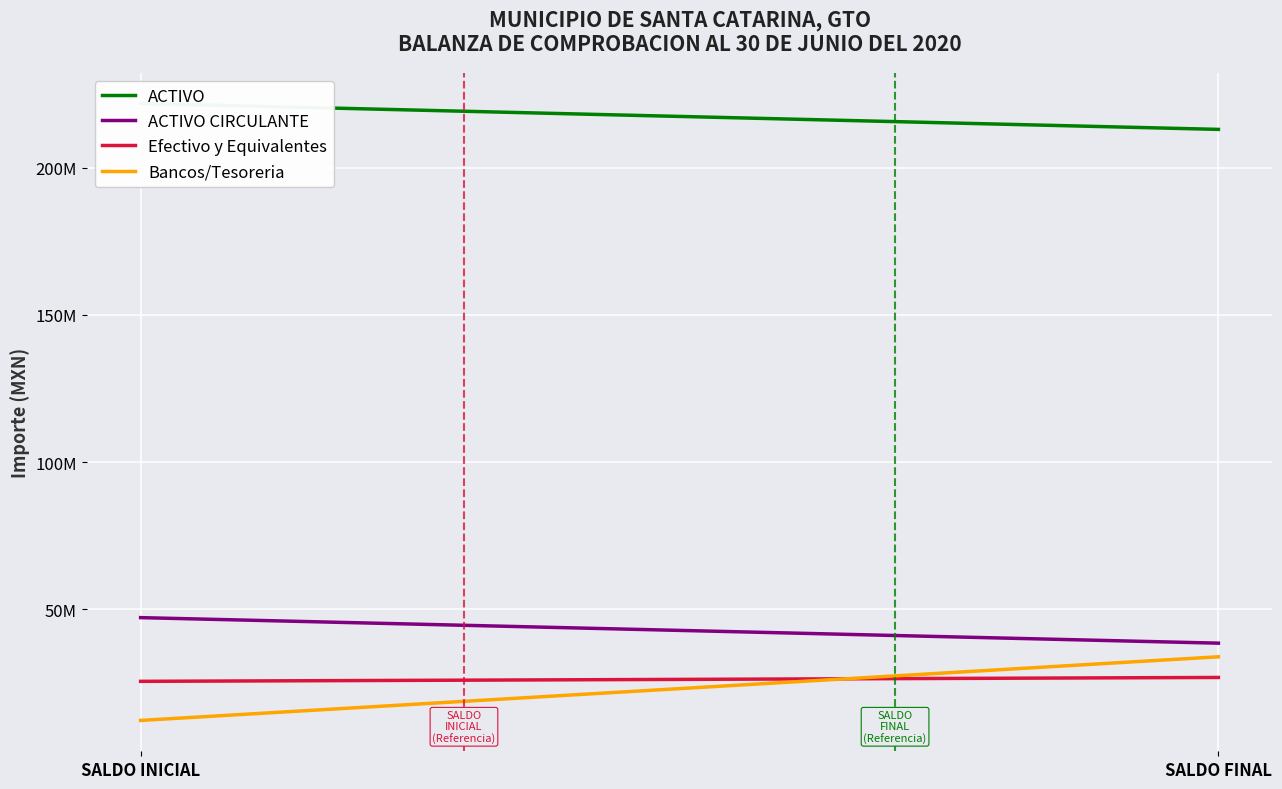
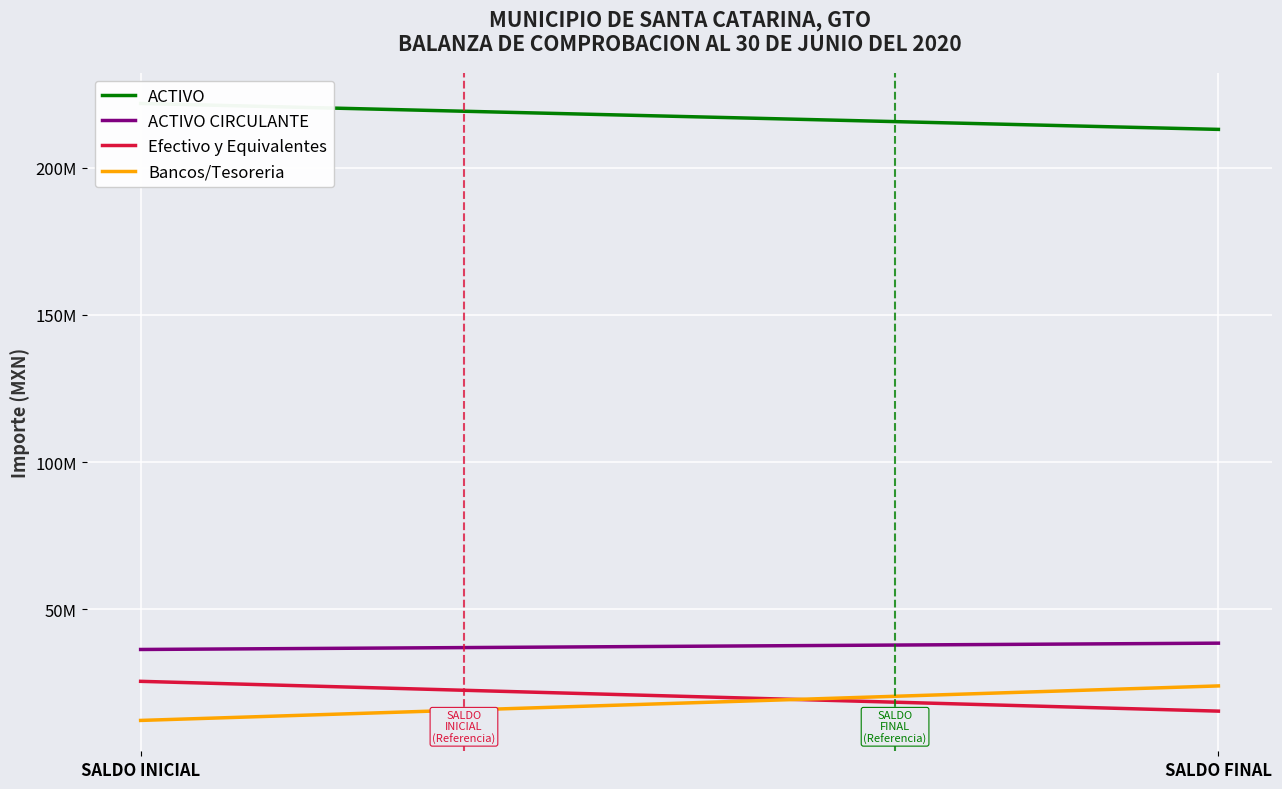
  {
    "ACTIVO": {
      "SALDO FINAL": 213000000
    },
    "ACTIVO CIRCULANTE": {
-     "SALDO INICIAL": 47000000,
+     "SALDO INICIAL": 36000000,
      "SALDO FINAL": 38000000
    },
    "Efectivo y Equivalentes": {
      "SALDO INICIAL": 26000000,
-     "SALDO FINAL": 27000000
+     "SALDO FINAL": 15000000
    },
    "Bancos/Tesoreria": {
      "SALDO INICIAL": 12000000,
-     "SALDO FINAL": 34000000
+     "SALDO FINAL": 24000000
    }
  }
